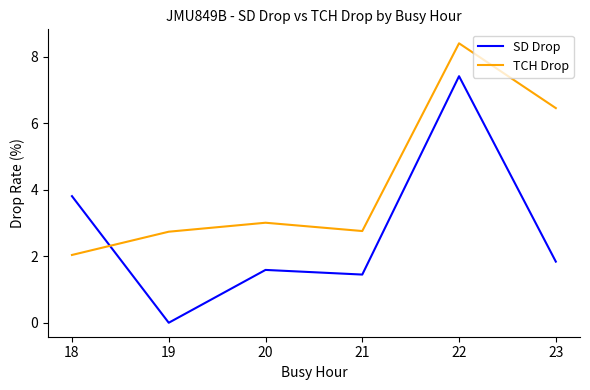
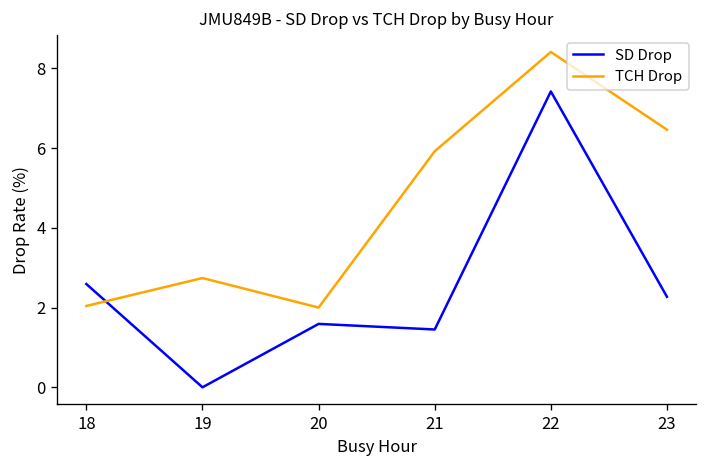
  {
    "SD Drop": {
-     "18": 3.8,
+     "18": 2.6,
      "19": 0.0,
      "20": 1.6,
      "21": 1.5,
      "22": 7.4,
-     "23": 1.8
+     "23": 2.3
    },
    "TCH Drop": {
      "18": 2.0,
      "19": 2.7,
-     "20": 3.0,
-     "21": 2.8,
+     "20": 2.0,
+     "21": 5.9,
      "22": 8.4,
      "23": 6.5
    }
  }
